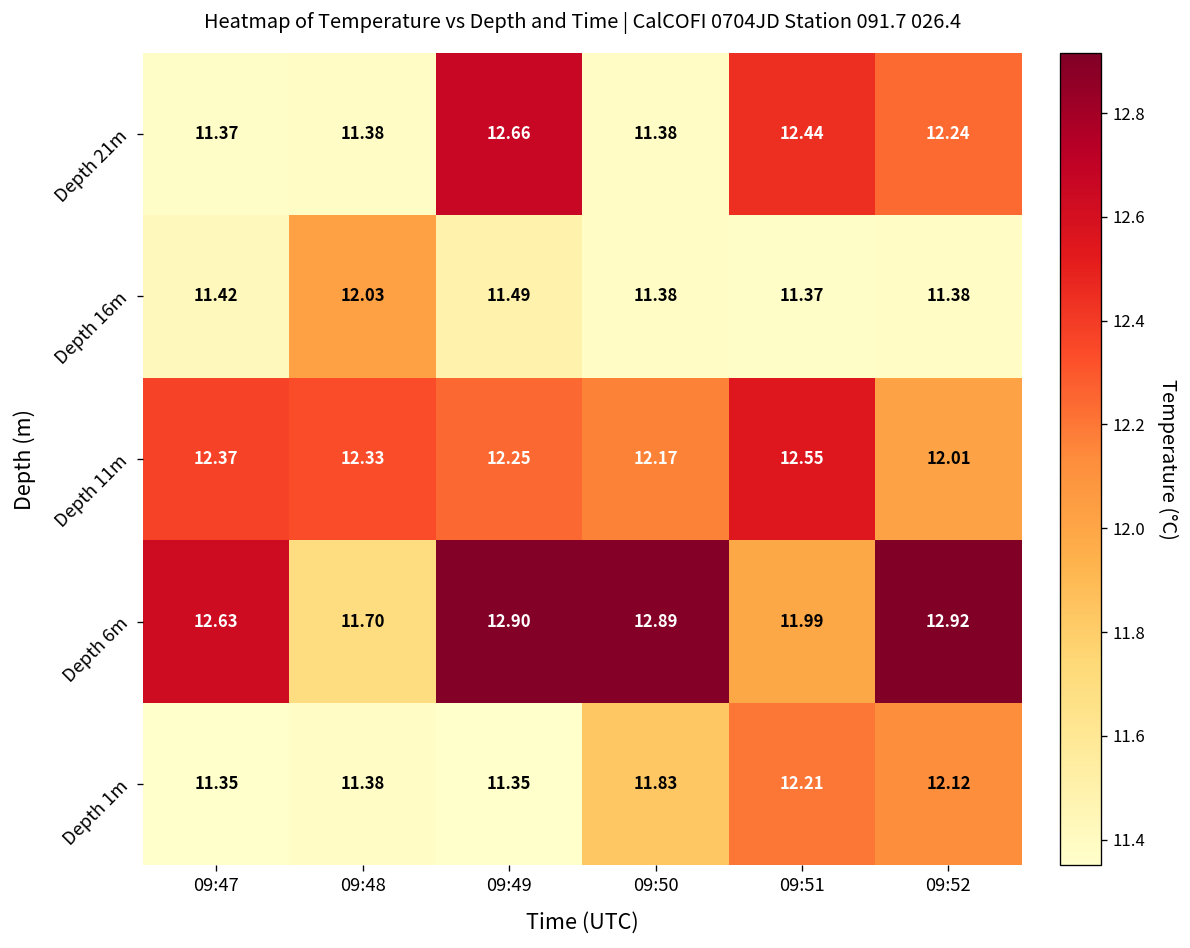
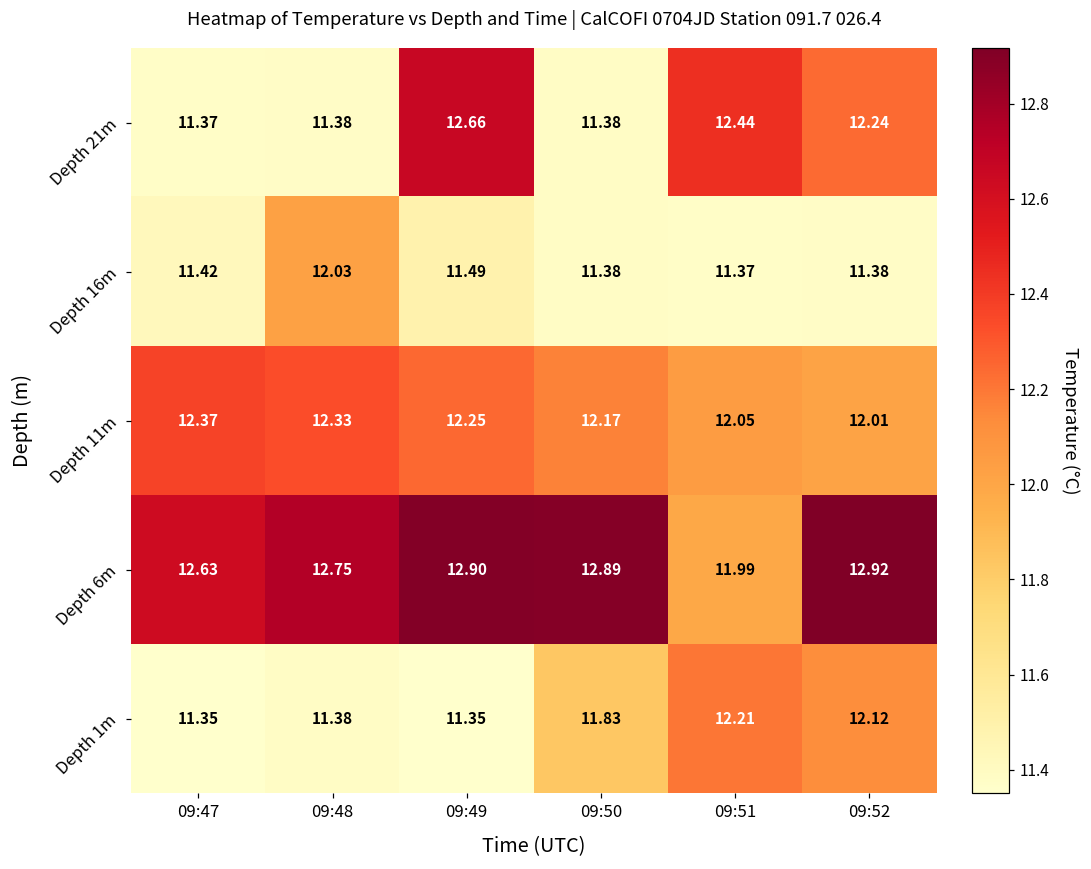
  {
    "Depth 21m": {
      "09:47": 11.37,
      "09:48": 11.38,
      "09:49": 12.66,
      "09:50": 11.38,
      "09:51": 12.44,
      "09:52": 12.24
    },
    "Depth 16m": {
      "09:47": 11.42,
      "09:48": 12.03,
      "09:49": 11.49,
      "09:50": 11.38,
      "09:51": 11.37,
      "09:52": 11.38
    },
    "Depth 11m": {
      "09:47": 12.37,
      "09:48": 12.33,
      "09:49": 12.25,
      "09:50": 12.17,
-     "09:51": 12.55,
+     "09:51": 12.05,
      "09:52": 12.01
    },
    "Depth 6m": {
      "09:47": 12.63,
-     "09:48": 11.70,
+     "09:48": 12.75,
      "09:49": 12.90,
      "09:50": 12.89,
      "09:51": 11.99,
      "09:52": 12.92
    },
    "Depth 1m": {
      "09:47": 11.35,
      "09:48": 11.38,
      "09:49": 11.35,
      "09:50": 11.83,
      "09:51": 12.21,
      "09:52": 12.12
    }
  }
